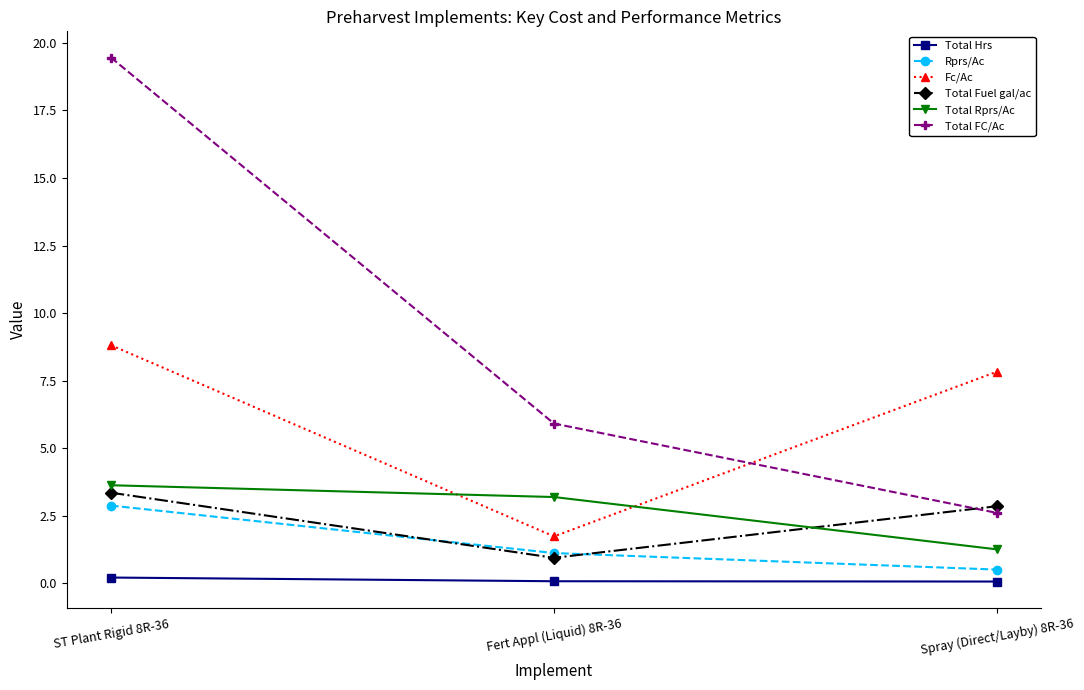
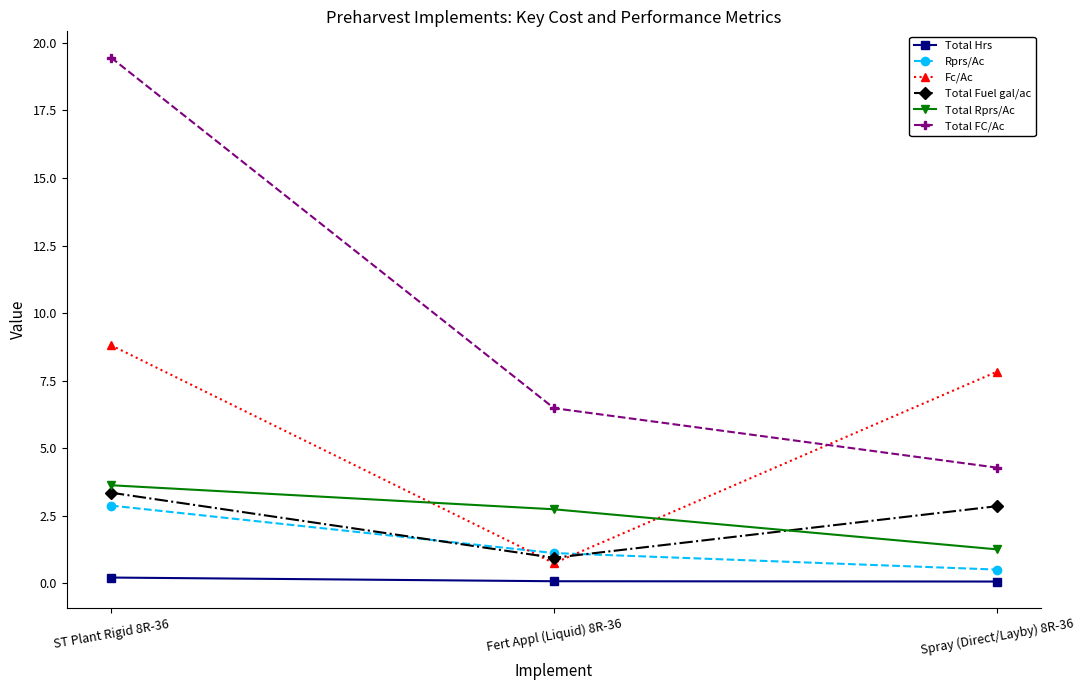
  {
    "Total Hrs": {
      "ST Plant Rigid 8R-36": 0.2,
      "Fert Appl (Liquid) 8R-36": 0.1,
      "Spray (Direct/Layby) 8R-36": 0.1
    },
    "Rprs/Ac": {
      "ST Plant Rigid 8R-36": 2.9,
      "Fert Appl (Liquid) 8R-36": 1.1,
      "Spray (Direct/Layby) 8R-36": 0.5
    },
    "Fc/Ac": {
      "ST Plant Rigid 8R-36": 8.8,
-     "Fert Appl (Liquid) 8R-36": 1.7,
+     "Fert Appl (Liquid) 8R-36": 0.7,
      "Spray (Direct/Layby) 8R-36": 7.8
    },
    "Total Fuel gal/ac": {
      "ST Plant Rigid 8R-36": 3.4,
      "Fert Appl (Liquid) 8R-36": 0.9,
      "Spray (Direct/Layby) 8R-36": 2.9
    },
    "Total Rprs/Ac": {
      "ST Plant Rigid 8R-36": 3.6,
-     "Fert Appl (Liquid) 8R-36": 3.2,
+     "Fert Appl (Liquid) 8R-36": 2.7,
      "Spray (Direct/Layby) 8R-36": 1.3
    },
    "Total FC/Ac": {
      "ST Plant Rigid 8R-36": 19.5,
-     "Fert Appl (Liquid) 8R-36": 5.9,
-     "Spray (Direct/Layby) 8R-36": 2.6
+     "Fert Appl (Liquid) 8R-36": 6.5,
+     "Spray (Direct/Layby) 8R-36": 4.3
    }
  }
